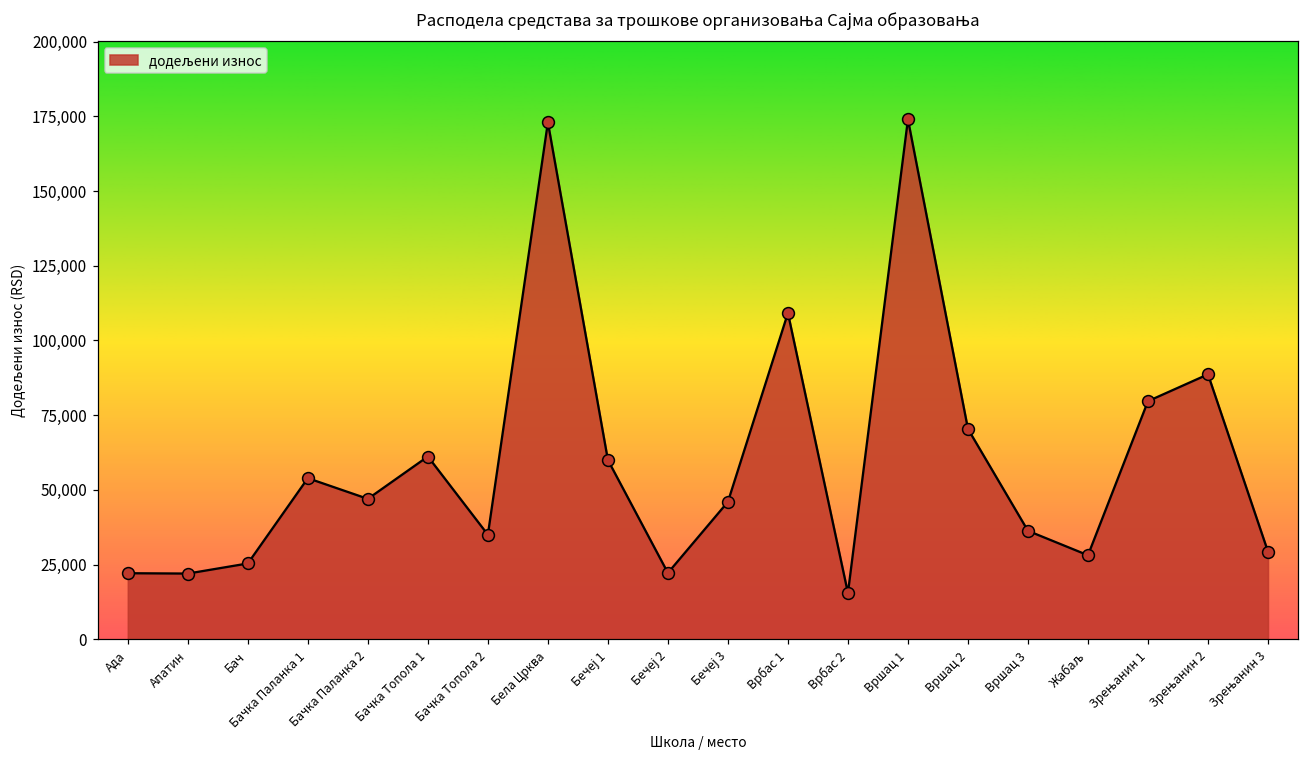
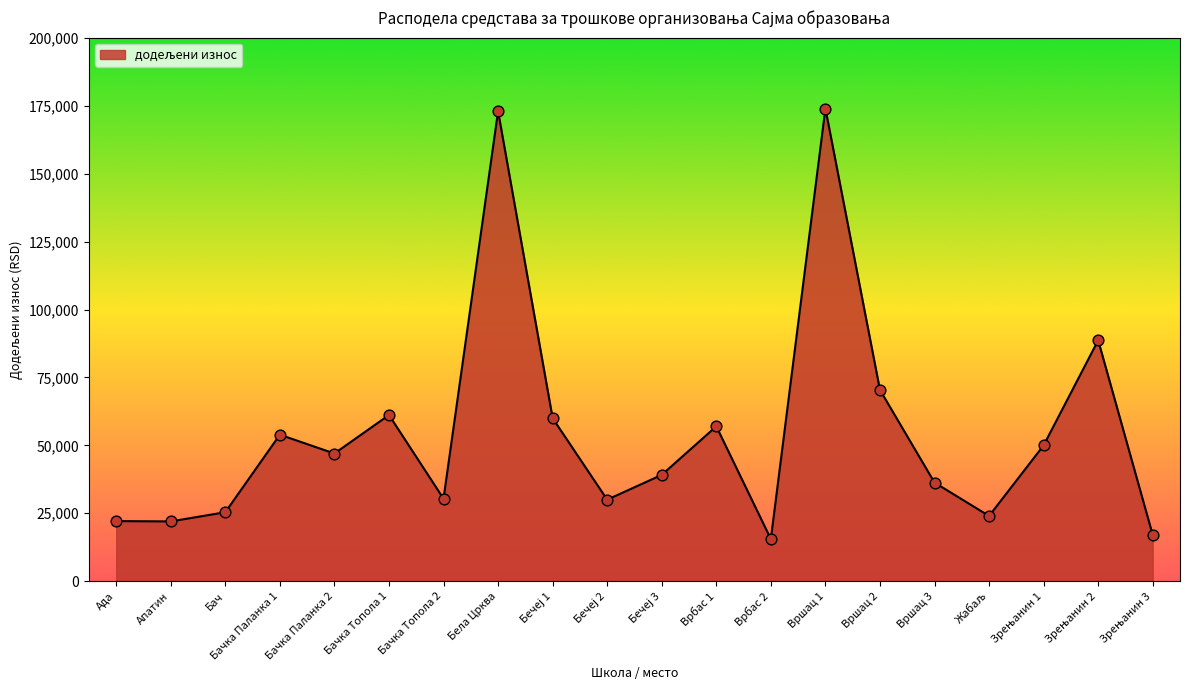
  {
    "Ада": "22,000",
    "Апатин": "22,000",
    "Бач": "25,000",
    "Бачка Паланка 1": "54,000",
    "Бачка Паланка 2": "47,000",
    "Бачка Топола 1": "61,000",
-   "Бачка Топола 2": "35,000",
+   "Бачка Топола 2": "30,000",
    "Бела Црква": "173,000",
    "Бечеј 1": "60,000",
-   "Бечеј 2": "22,000",
-   "Бечеј 3": "46,000",
-   "Врбас 1": "109,000",
+   "Бечеј 2": "30,000",
+   "Бечеј 3": "39,000",
+   "Врбас 1": "57,000",
    "Врбас 2": "16,000",
    "Вршац 1": "174,000",
    "Вршац 2": "70,000",
    "Вршац 3": "36,000",
-   "Жабаљ": "28,000",
-   "Зрењанин 1": "80,000",
+   "Жабаљ": "24,000",
+   "Зрењанин 1": "50,000",
    "Зрењанин 2": "89,000",
-   "Зрењанин 3": "29,000"
+   "Зрењанин 3": "17,000"
  }
